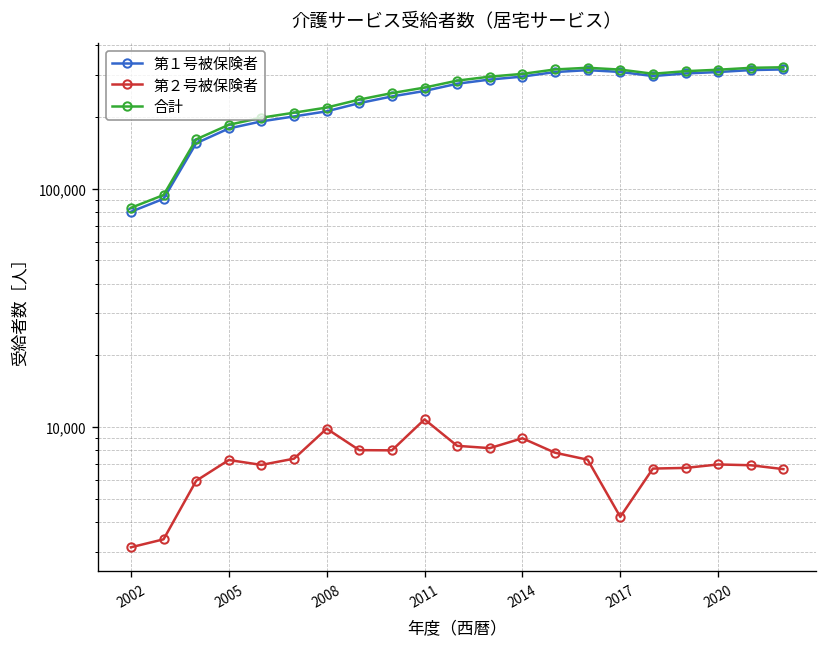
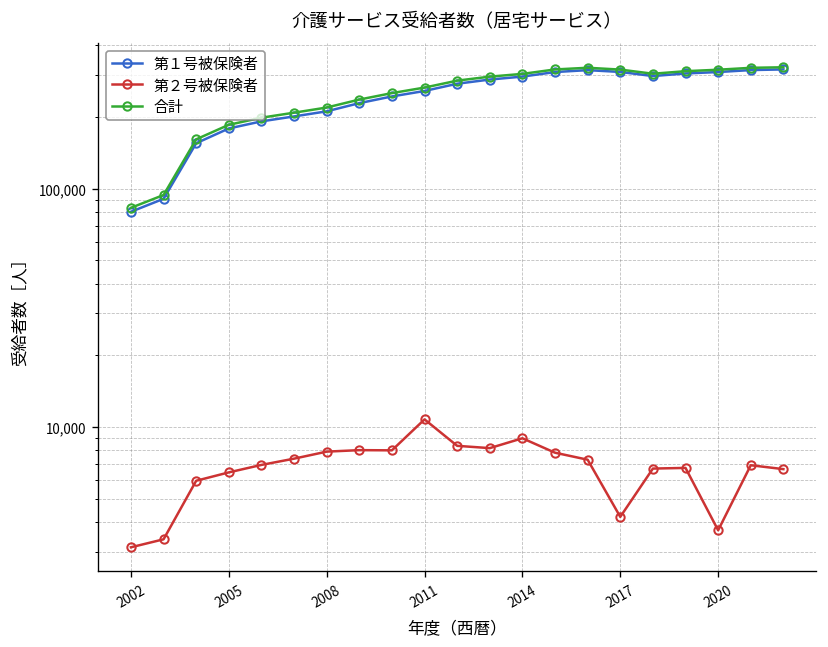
  {
    "第１号被保険者": {
      "2002": "80,000",
      "2005": "180,000",
      "2008": "210,000",
      "2011": "260,000"
    },
    "第２号被保険者": {
      "2002": "3,100",
-     "2005": "7,300",
-     "2008": "10,000",
+     "2005": "6,500",
+     "2008": "7,900",
      "2011": "11,000",
      "2014": "9,000",
      "2017": "4,200",
-     "2020": "7,000"
+     "2020": "3,700"
    },
    "合計": {
      "2002": "83,000",
      "2005": "190,000",
      "2008": "220,000",
      "2011": "270,000"
    }
  }
